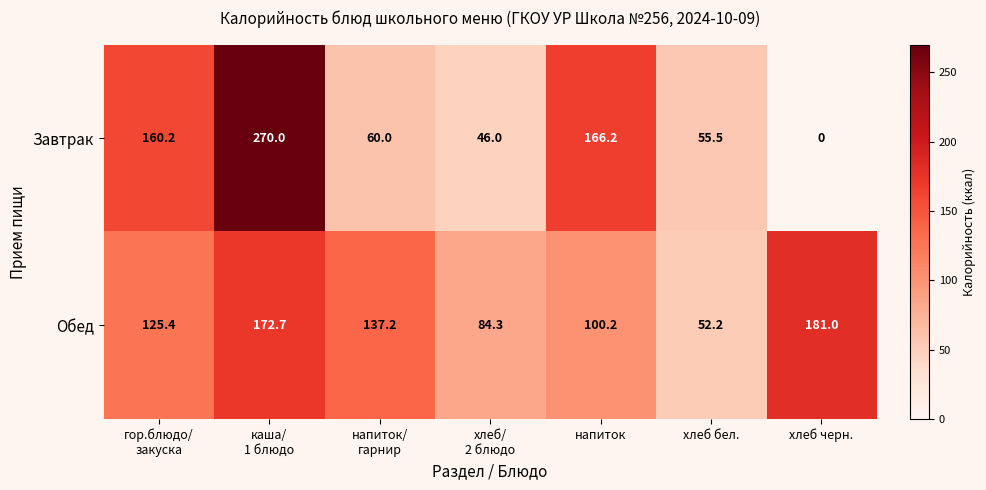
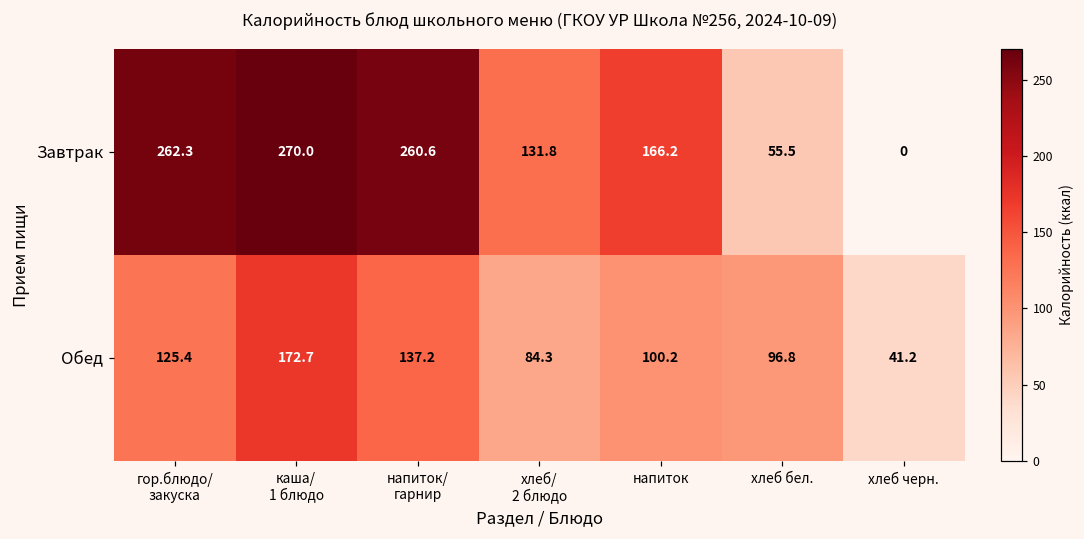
  {
    "Завтрак": {
-     "гор.блюдо/ закуска": 160.2,
+     "гор.блюдо/ закуска": 262.3,
      "каша/ 1 блюдо": 270.0,
-     "напиток/ гарнир": 60.0,
-     "хлеб/ 2 блюдо": 46.0,
+     "напиток/ гарнир": 260.6,
+     "хлеб/ 2 блюдо": 131.8,
      "напиток": 166.2,
      "хлеб бел.": 55.5,
      "хлеб черн.": 0
    },
    "Обед": {
      "гор.блюдо/ закуска": 125.4,
      "каша/ 1 блюдо": 172.7,
      "напиток/ гарнир": 137.2,
      "хлеб/ 2 блюдо": 84.3,
      "напиток": 100.2,
-     "хлеб бел.": 52.2,
-     "хлеб черн.": 181.0
+     "хлеб бел.": 96.8,
+     "хлеб черн.": 41.2
    }
  }
